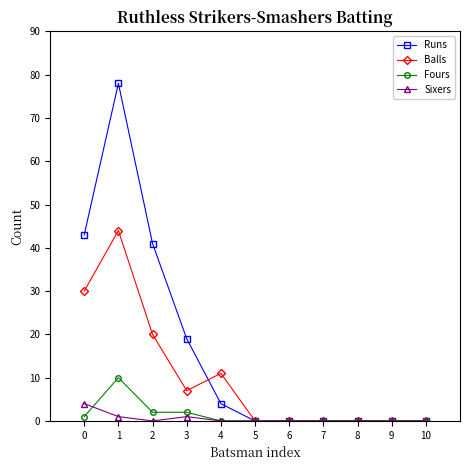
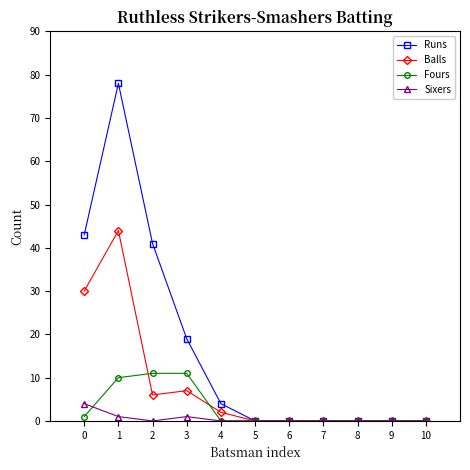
  {
    "Runs": {
      "0": 43,
      "1": 78,
      "2": 41,
      "3": 19,
      "4": 4
    },
    "Balls": {
      "0": 30,
      "1": 44,
-     "2": 20,
+     "2": 6,
      "3": 7,
-     "4": 11
+     "4": 2
    },
    "Fours": {
      "0": 1,
      "1": 10,
-     "2": 2,
-     "3": 2
+     "2": 11,
+     "3": 11
    },
    "Sixers": {
      "0": 4,
      "1": 1,
      "2": 0,
      "3": 1
    }
  }
